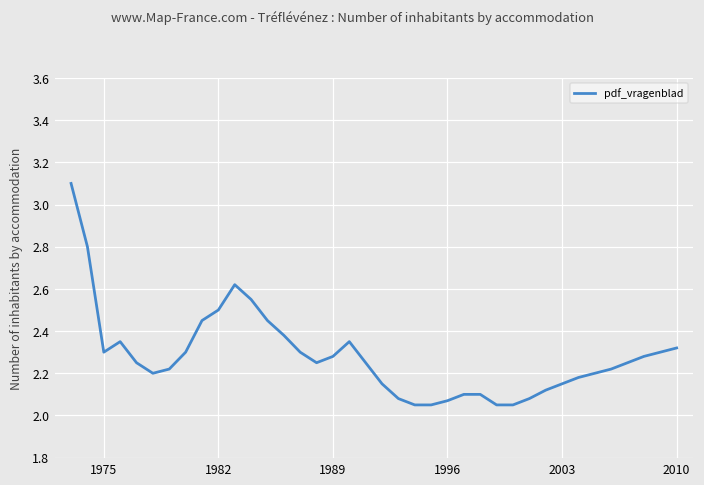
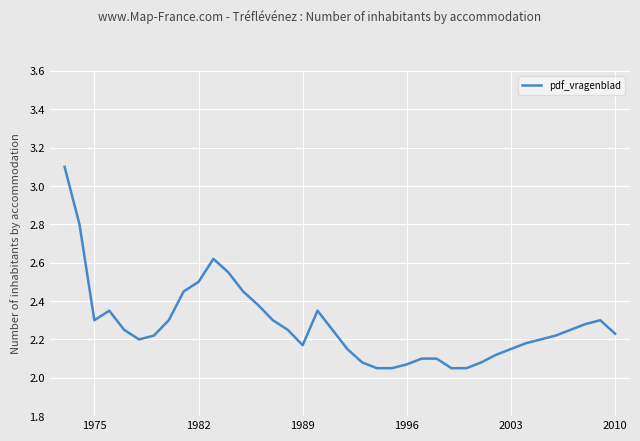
  {
    "1975": 2.30,
    "1982": 2.50,
-   "1989": 2.28,
+   "1989": 2.17,
    "1996": 2.07,
    "2003": 2.15,
-   "2010": 2.32
+   "2010": 2.23
  }
